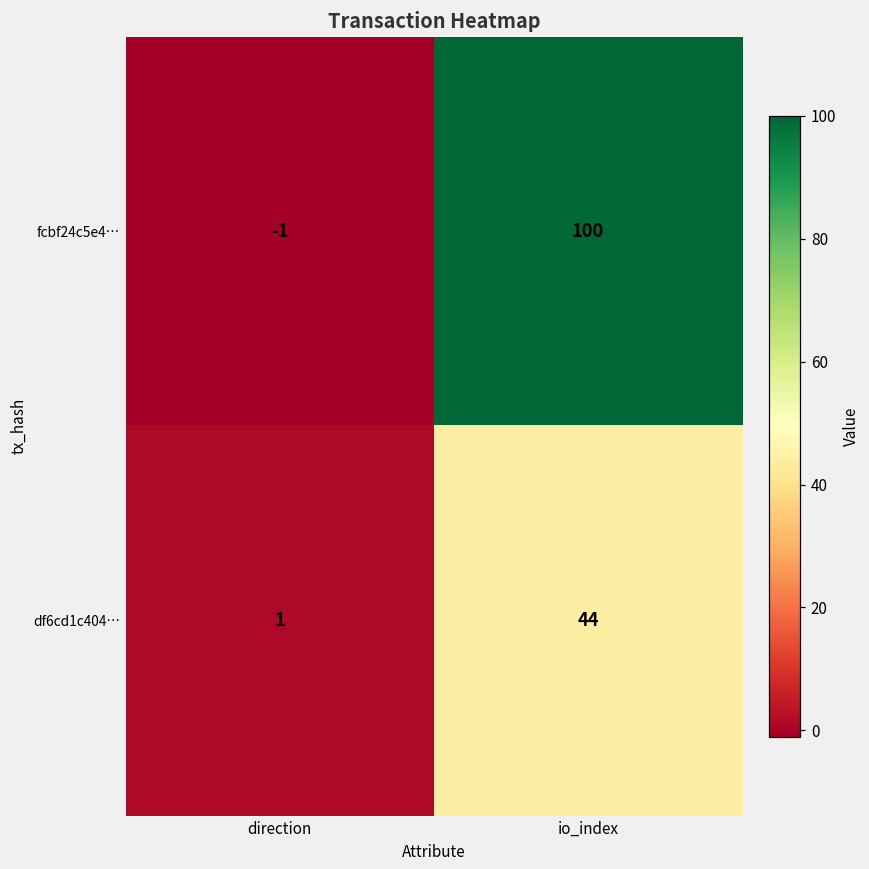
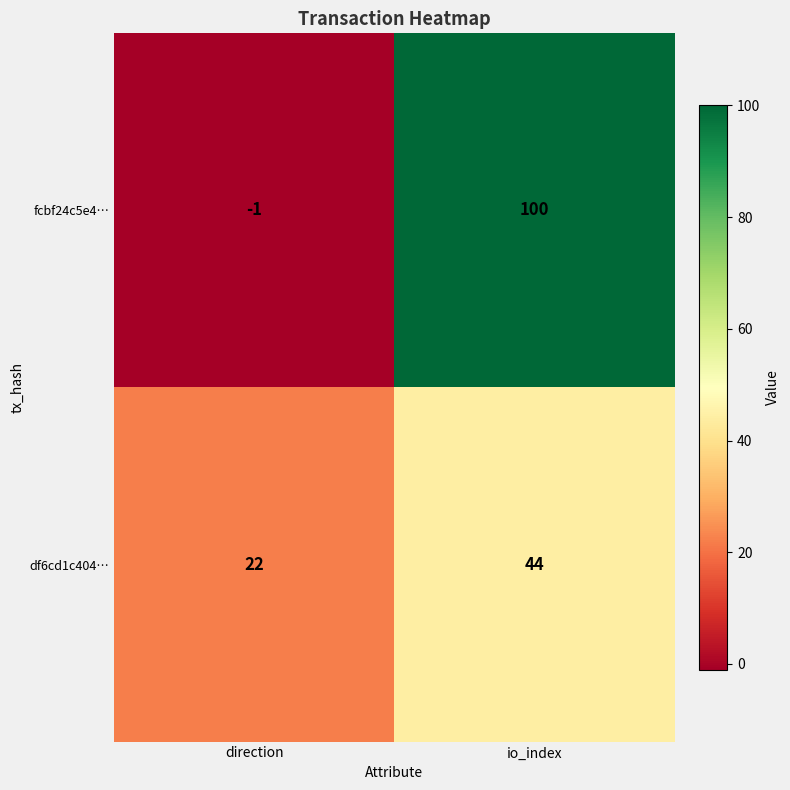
  {
    "fcbf24c5e4…": {
      "direction": -1,
      "io_index": 100
    },
    "df6cd1c404…": {
-     "direction": 1,
+     "direction": 22,
      "io_index": 44
    }
  }
